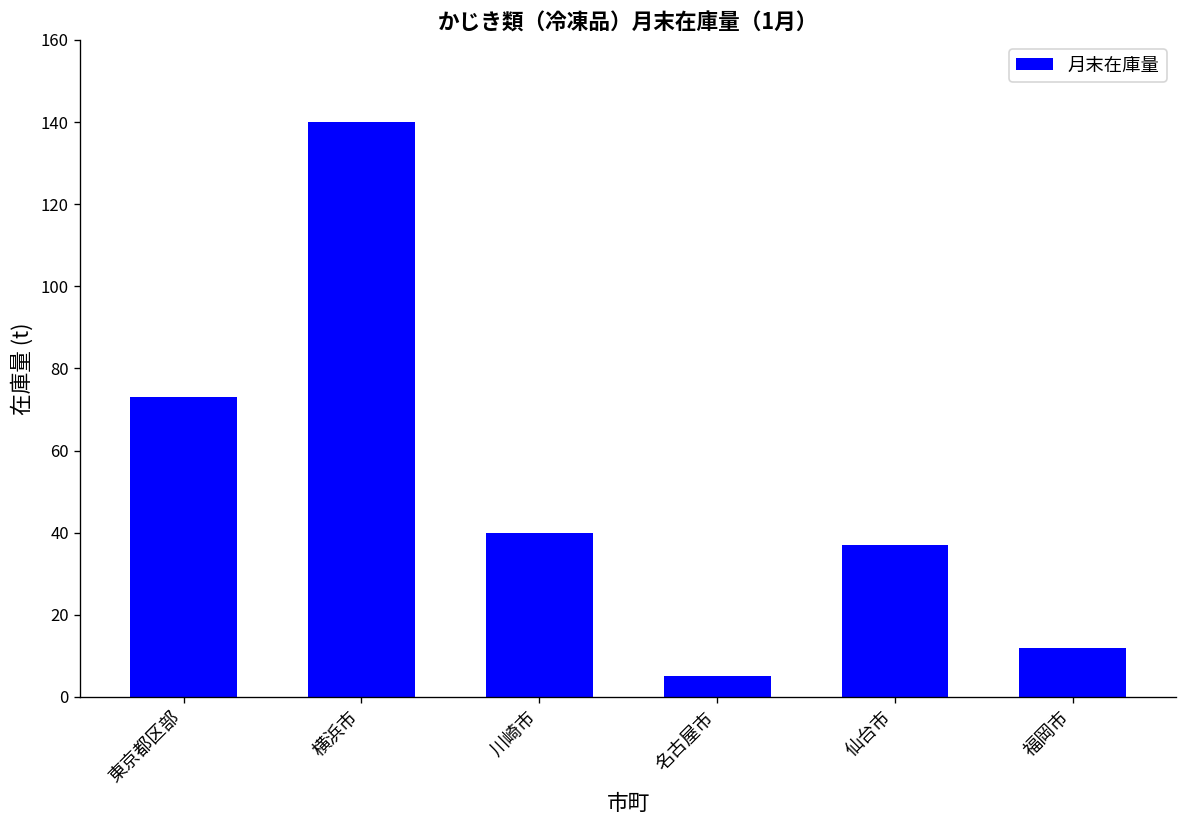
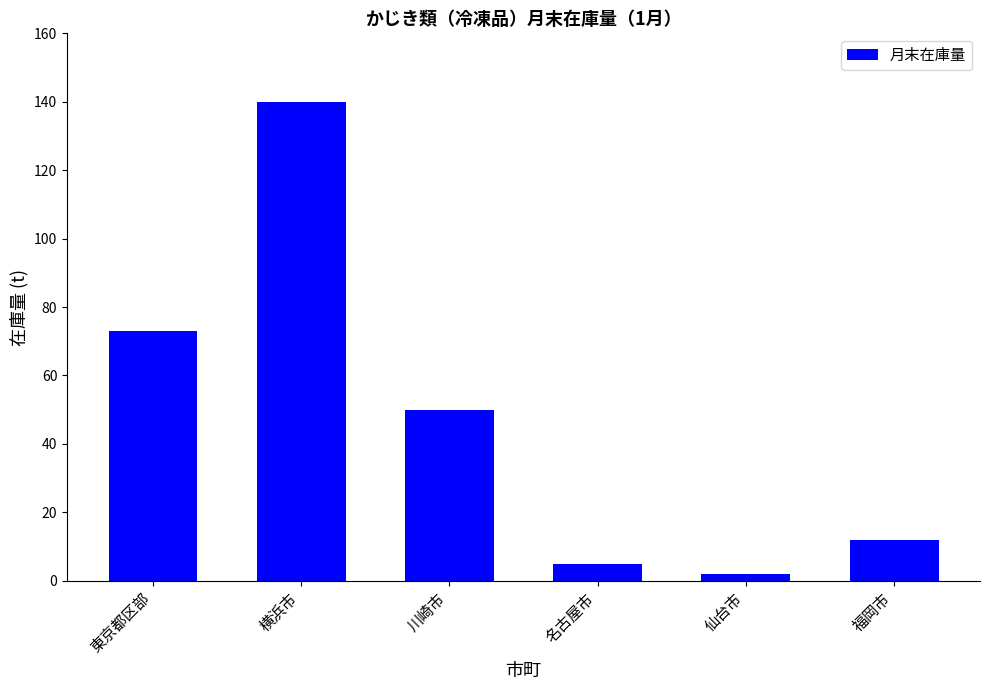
  {
    "東京都区部": 73,
    "横浜市": 140,
-   "川崎市": 40,
+   "川崎市": 50,
    "名古屋市": 5,
-   "仙台市": 37,
+   "仙台市": 2,
    "福岡市": 12
  }
